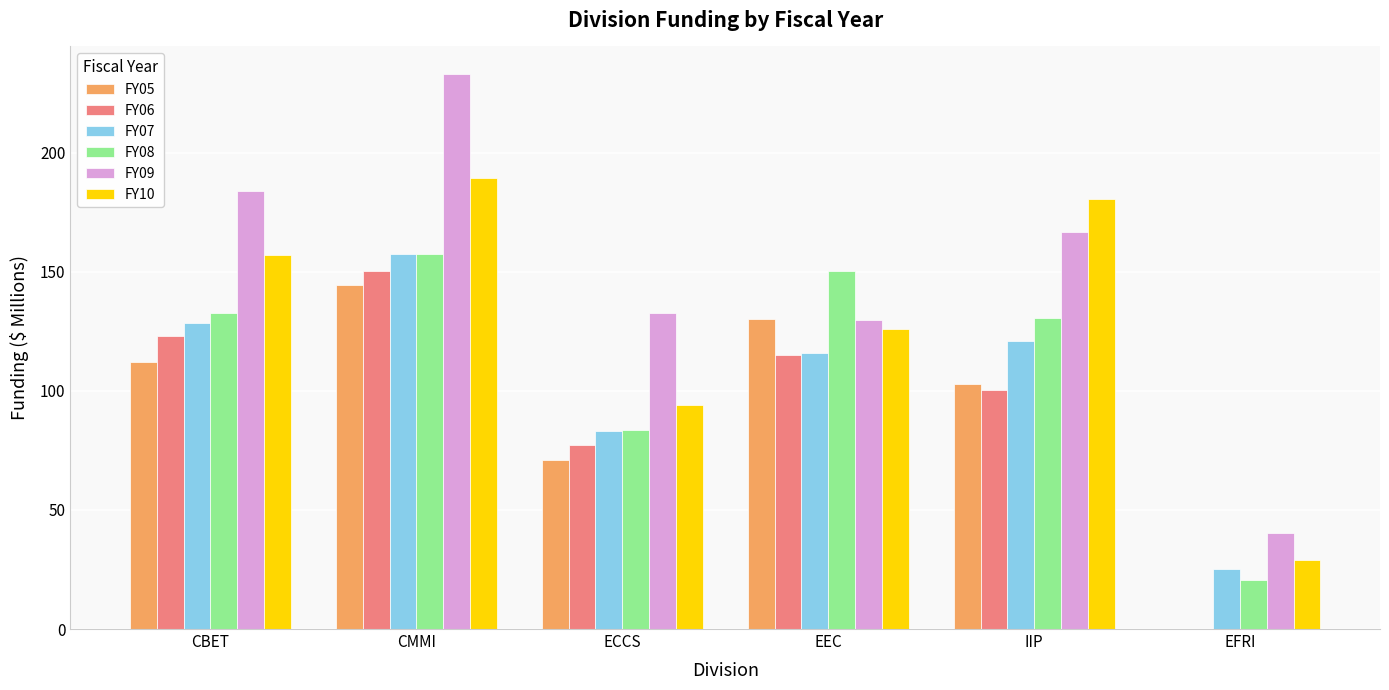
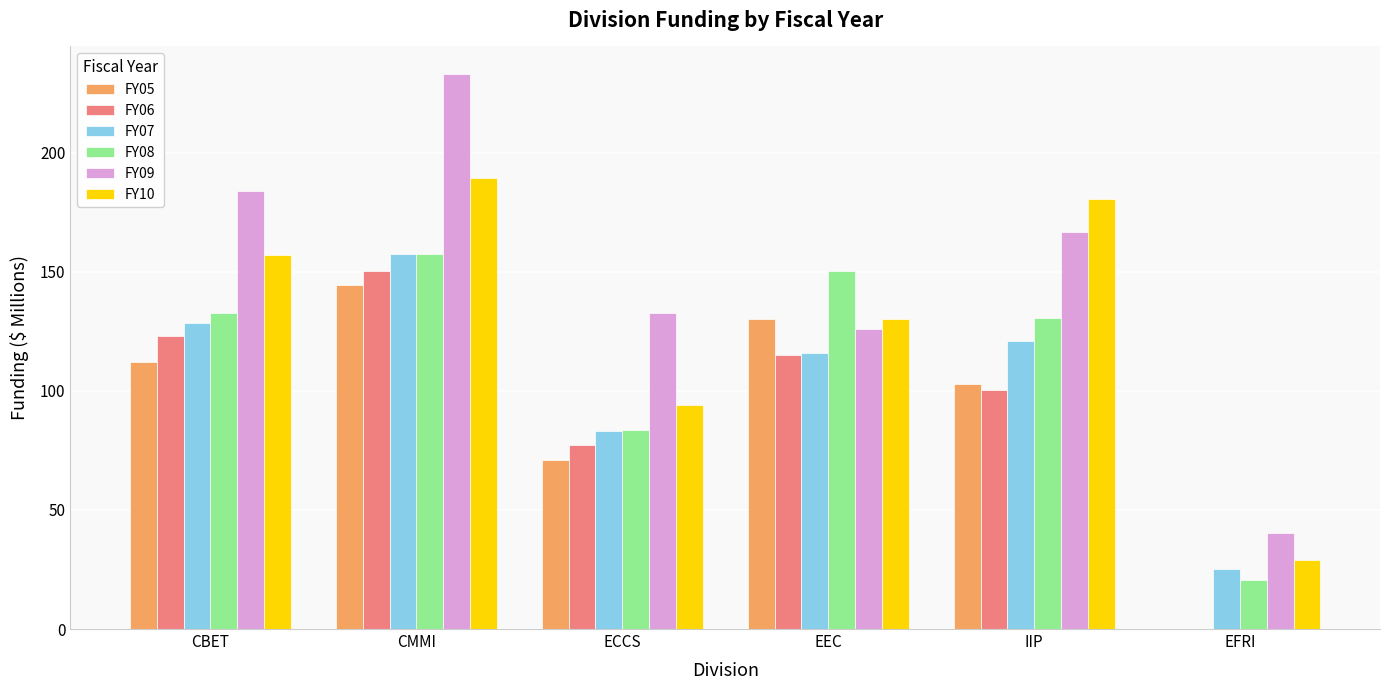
  {
    "FY07": {
      "CBET": 128,
      "CMMI": 157,
      "ECCS": 83,
      "EEC": 116,
      "IIP": 121,
      "EFRI": 25
    },
    "FY08": {
      "CBET": 133,
      "CMMI": 157,
      "ECCS": 84,
      "EEC": 150,
      "IIP": 131,
      "EFRI": 21
    },
    "FY09": {
      "CBET": 184,
      "CMMI": 233,
      "ECCS": 133,
-     "EEC": 130,
+     "EEC": 126,
      "IIP": 167,
      "EFRI": 41
    },
    "FY10": {
      "CBET": 157,
      "CMMI": 189,
      "ECCS": 94,
-     "EEC": 126,
+     "EEC": 130,
      "IIP": 181,
      "EFRI": 29
    }
  }
